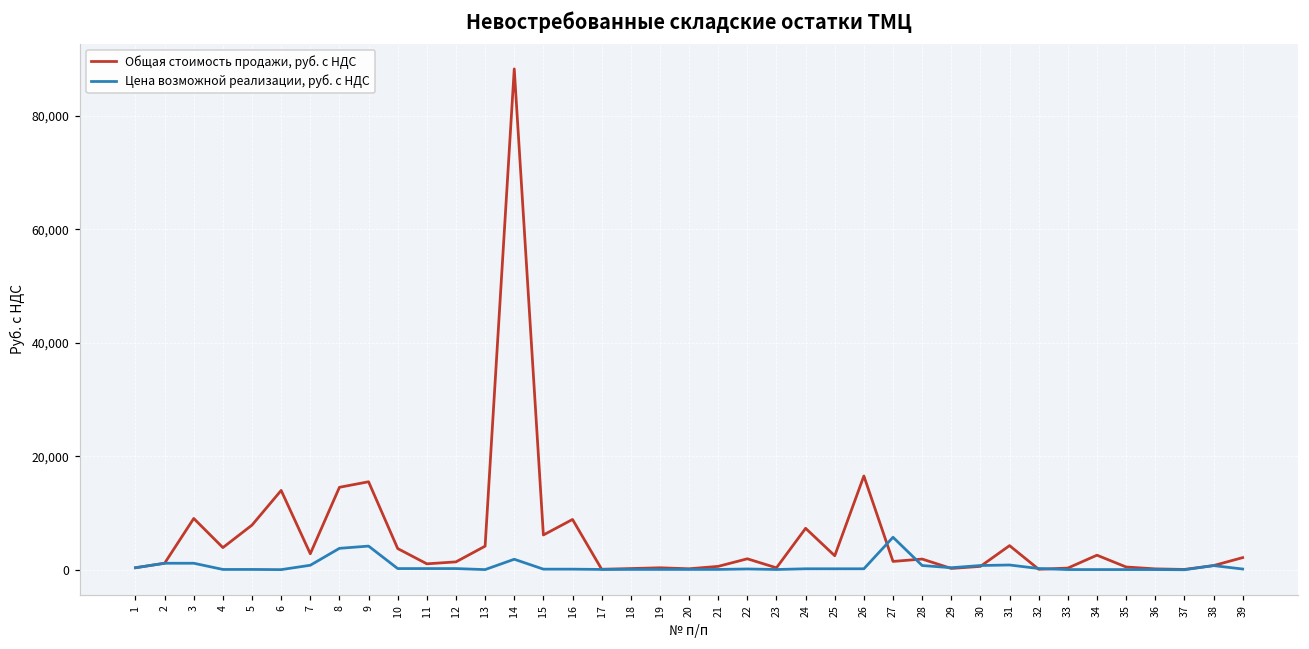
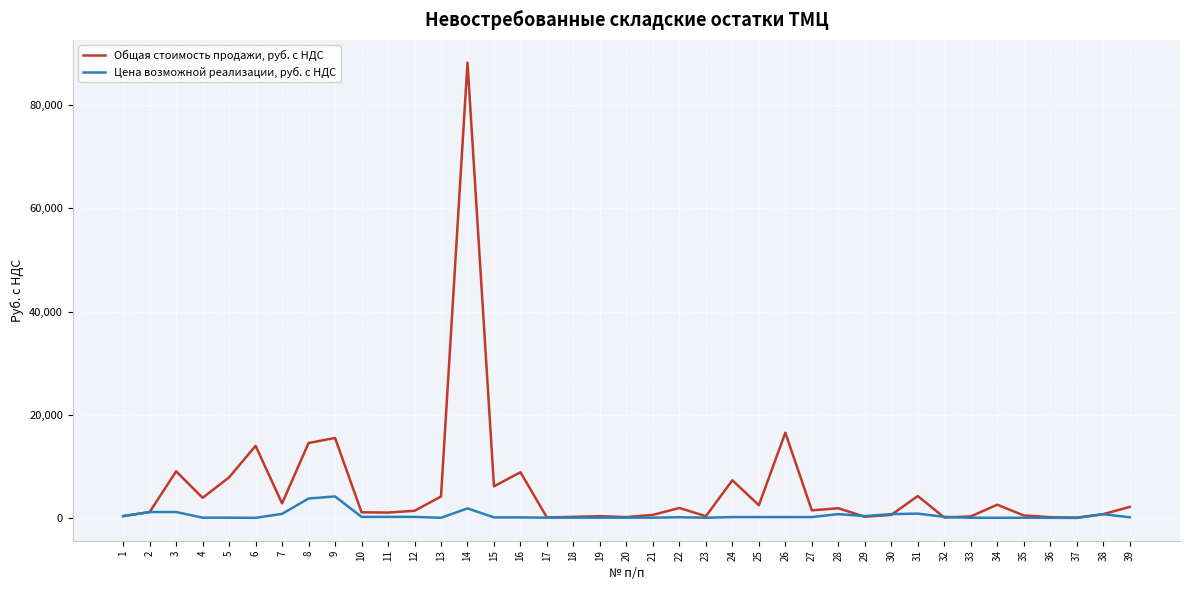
  {
    "Общая стоимость продажи, руб. с НДС": {
      "3": "9,000",
      "4": "4,000",
      "5": "8,000",
      "6": "14,000",
      "7": "3,000",
      "8": "15,000",
      "9": "16,000",
-     "10": "4,000",
+     "10": "1,000",
      "11": "1,000",
      "12": "1,000",
      "13": "4,000",
      "14": "88,000",
      "15": "6,000",
      "16": "9,000",
      "21": "1,000",
      "22": "2,000",
      "24": "7,000",
      "25": "2,000",
      "26": "17,000",
      "27": "1,000",
      "28": "2,000",
      "31": "4,000",
      "34": "3,000",
      "39": "2,000"
    },
    "Цена возможной реализации, руб. с НДС": {
      "3": "1,000",
      "4": "0",
      "5": "0",
      "6": "0",
      "7": "1,000",
      "8": "4,000",
      "9": "4,000",
      "10": "0",
      "11": "0",
      "12": "0",
      "13": "0",
      "14": "2,000",
      "15": "0",
      "16": "0",
      "21": "0",
      "22": "0",
      "24": "0",
      "25": "0",
      "26": "0",
-     "27": "6,000",
+     "27": "0",
      "28": "1,000",
      "31": "1,000",
      "34": "0",
      "39": "0"
    }
  }
